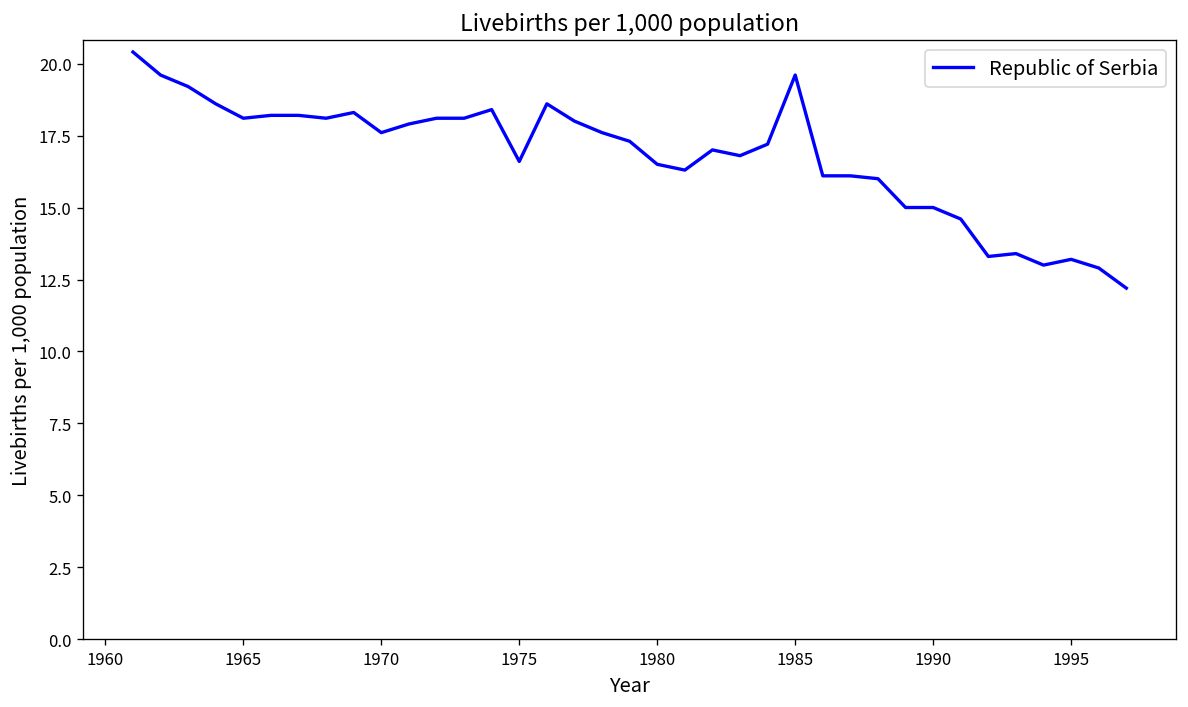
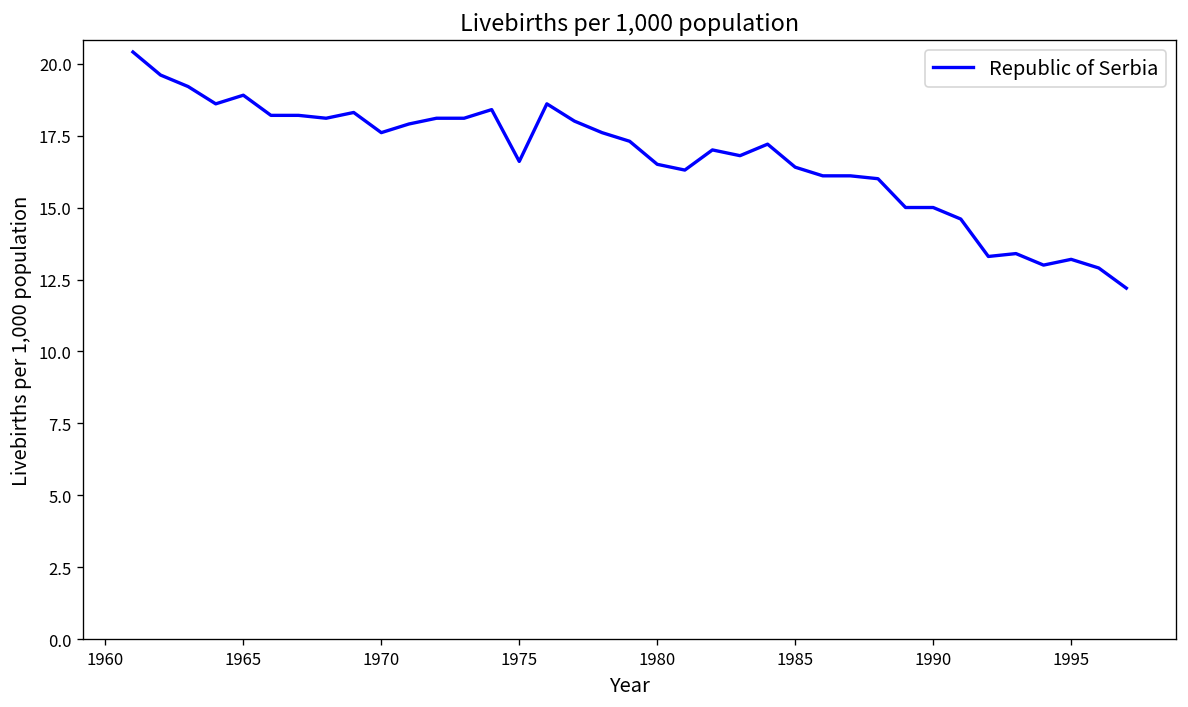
  {
-   "1965": 18.1,
+   "1965": 18.9,
    "1970": 17.6,
    "1975": 16.6,
    "1980": 16.5,
-   "1985": 19.6,
+   "1985": 16.4,
    "1990": 15.0,
    "1995": 13.2
  }
